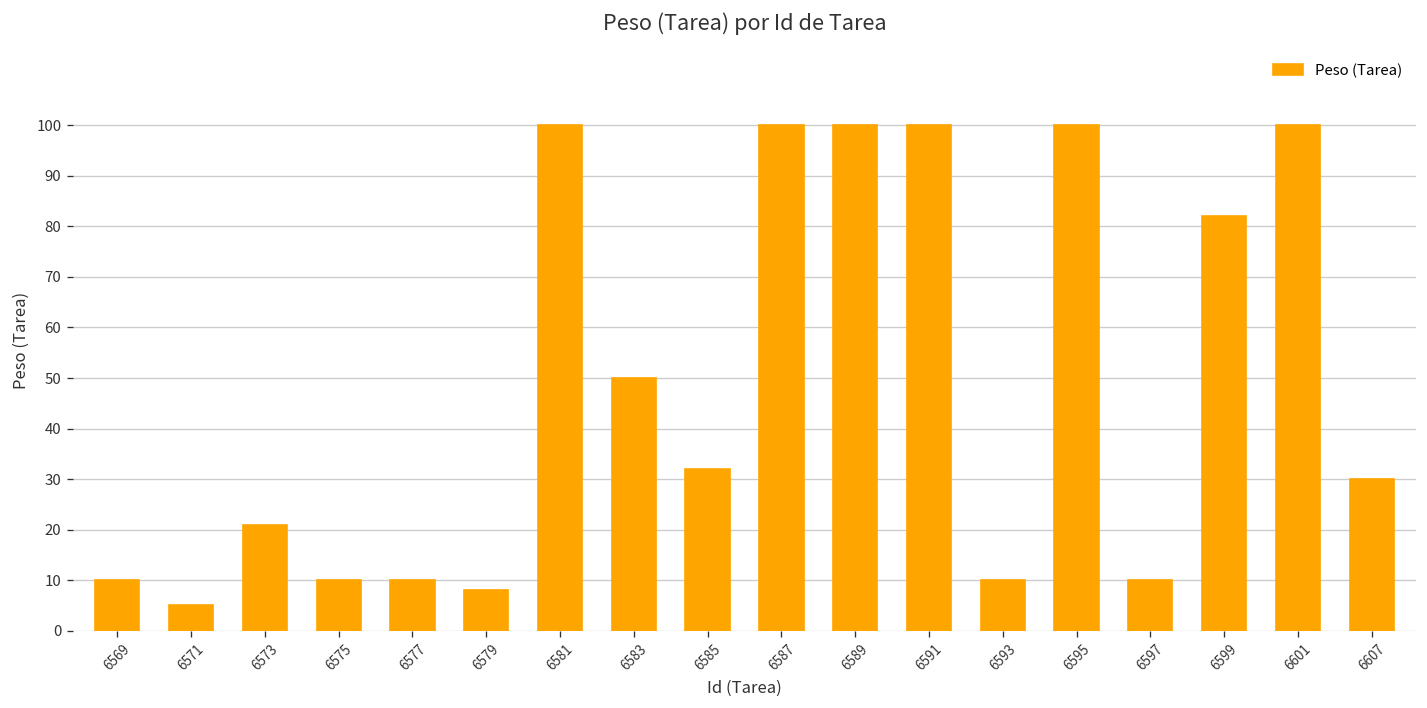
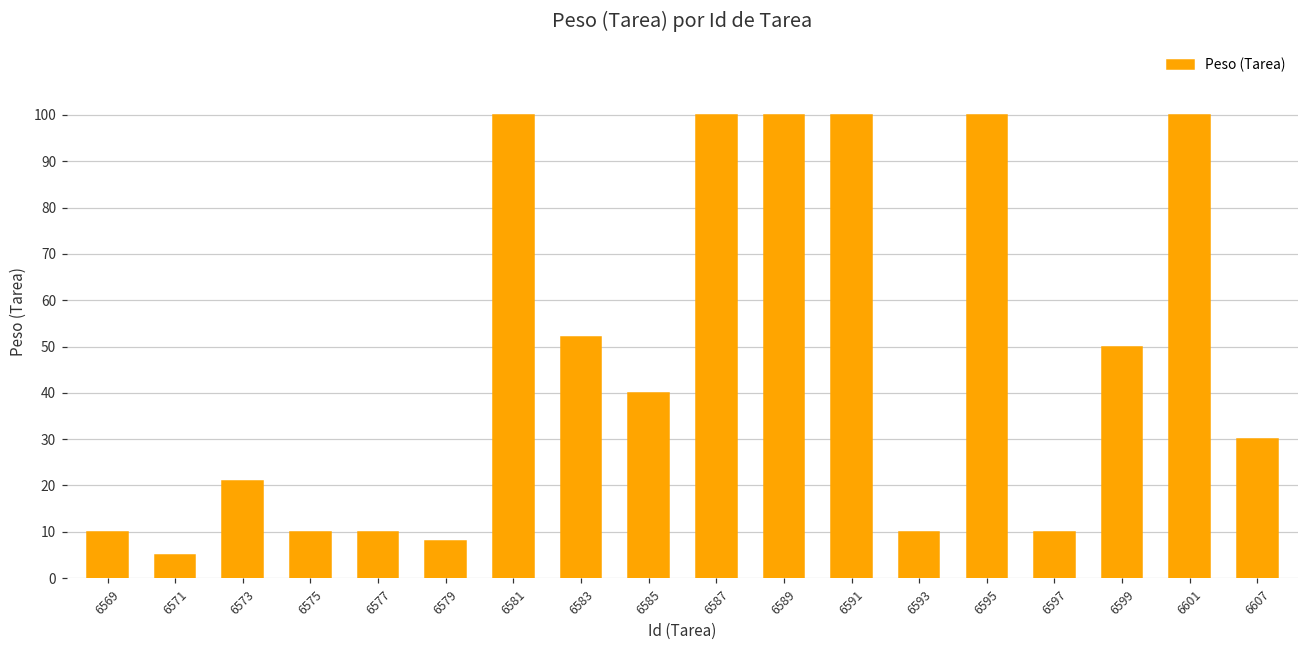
  {
    "6569": 10,
    "6571": 5,
    "6573": 21,
    "6575": 10,
    "6577": 10,
    "6579": 8,
    "6581": 100,
-   "6583": 50,
-   "6585": 32,
+   "6583": 52,
+   "6585": 40,
    "6587": 100,
    "6589": 100,
    "6591": 100,
    "6593": 10,
    "6595": 100,
    "6597": 10,
-   "6599": 82,
+   "6599": 50,
    "6601": 100,
    "6607": 30
  }
